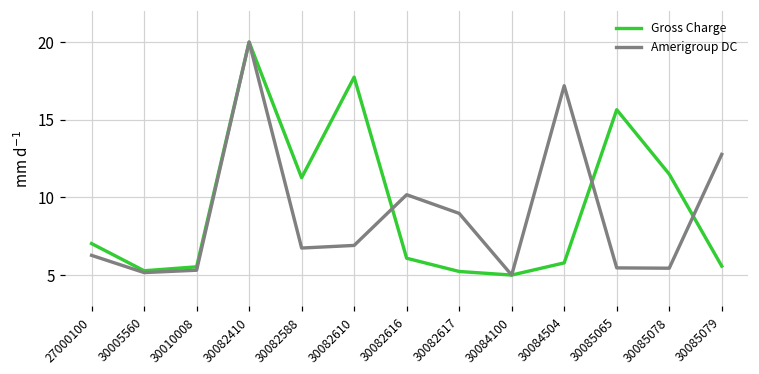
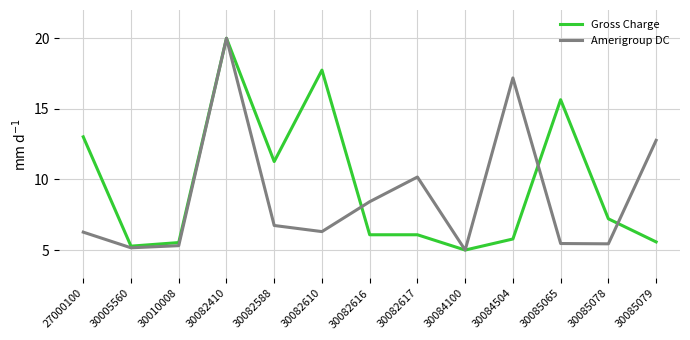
  {
    "Gross Charge": {
-     "27000100": 7.0,
+     "27000100": 13.0,
      "30010008": 5.5,
      "30082588": 11.3,
      "30082610": 17.7,
      "30082616": 6.1,
-     "30082617": 5.2,
+     "30082617": 6.1,
      "30084504": 5.8,
      "30085065": 15.6,
-     "30085078": 11.5,
+     "30085078": 7.2,
      "30085079": 5.6
    },
    "Amerigroup DC": {
      "27000100": 6.3,
      "30010008": 5.3,
      "30082588": 6.7,
-     "30082610": 6.9,
-     "30082616": 10.2,
-     "30082617": 9.0,
+     "30082610": 6.3,
+     "30082616": 8.4,
+     "30082617": 10.2,
      "30084504": 17.2,
      "30085065": 5.5,
      "30085078": 5.4,
      "30085079": 12.8
    }
  }
